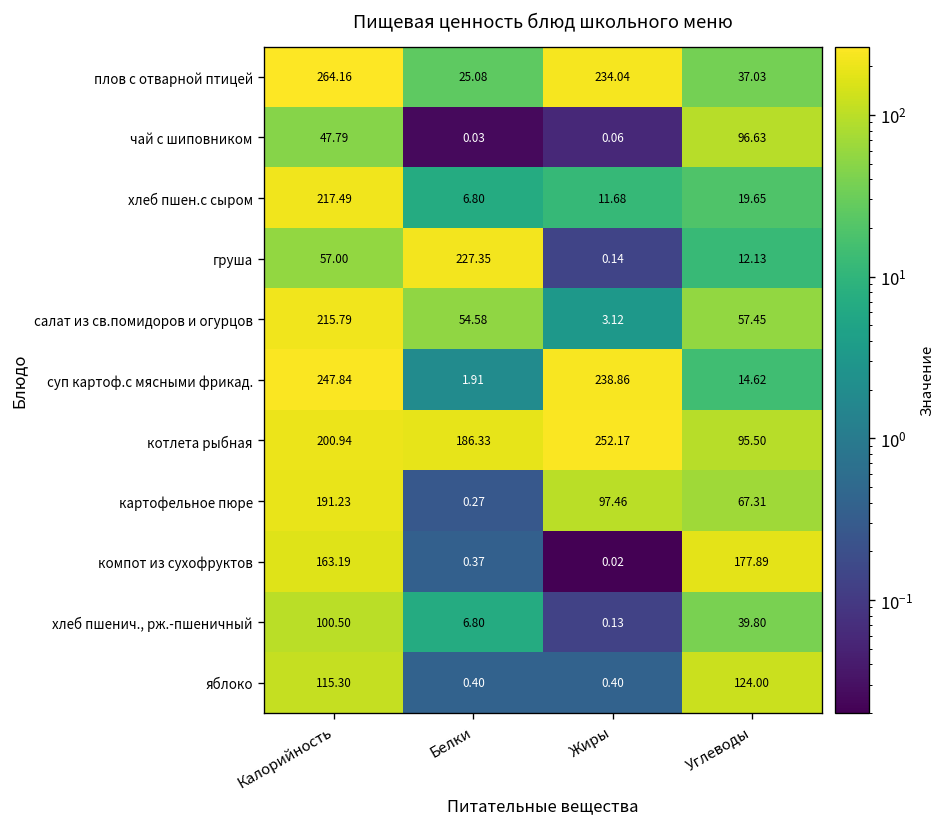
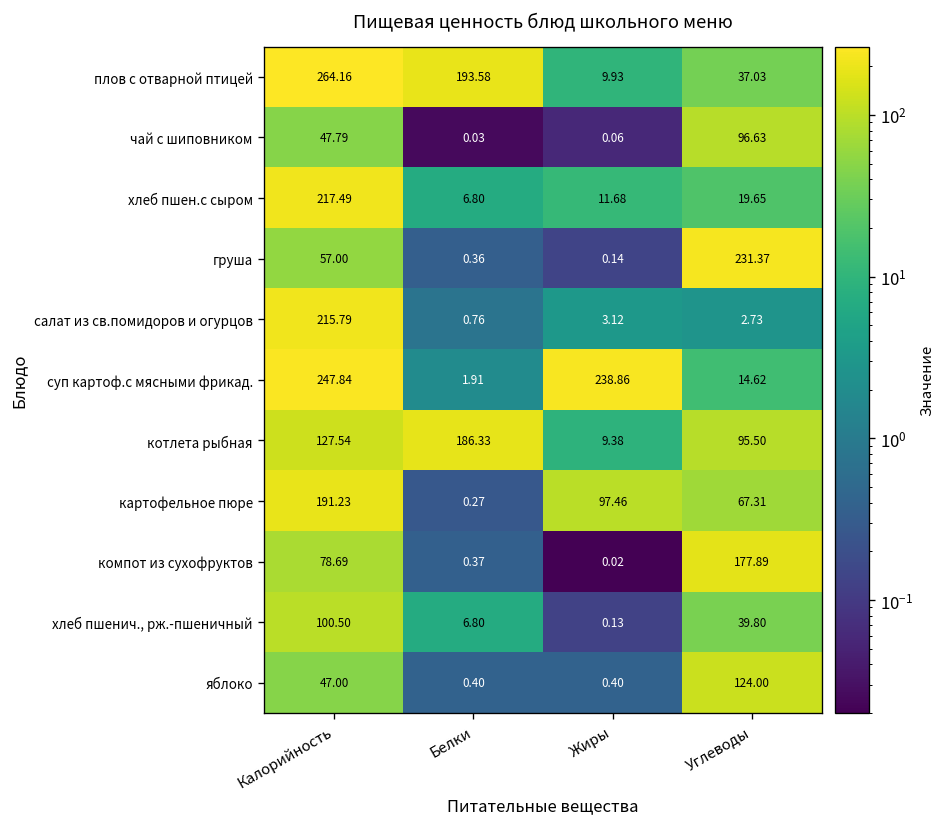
  {
    "плов с отварной птицей": {
      "Калорийность": 264.16,
-     "Белки": 25.08,
-     "Жиры": 234.04,
+     "Белки": 193.58,
+     "Жиры": 9.93,
      "Углеводы": 37.03
    },
    "чай с шиповником": {
      "Калорийность": 47.79,
      "Белки": 0.03,
      "Жиры": 0.06,
      "Углеводы": 96.63
    },
    "хлеб пшен.с сыром": {
      "Калорийность": 217.49,
      "Белки": 6.80,
      "Жиры": 11.68,
      "Углеводы": 19.65
    },
    "груша": {
      "Калорийность": 57.00,
-     "Белки": 227.35,
+     "Белки": 0.36,
      "Жиры": 0.14,
-     "Углеводы": 12.13
+     "Углеводы": 231.37
    },
    "салат из св.помидоров и огурцов": {
      "Калорийность": 215.79,
-     "Белки": 54.58,
+     "Белки": 0.76,
      "Жиры": 3.12,
-     "Углеводы": 57.45
+     "Углеводы": 2.73
    },
    "суп картоф.с мясными фрикад.": {
      "Калорийность": 247.84,
      "Белки": 1.91,
      "Жиры": 238.86,
      "Углеводы": 14.62
    },
    "котлета рыбная": {
-     "Калорийность": 200.94,
+     "Калорийность": 127.54,
      "Белки": 186.33,
-     "Жиры": 252.17,
+     "Жиры": 9.38,
      "Углеводы": 95.50
    },
    "картофельное пюре": {
      "Калорийность": 191.23,
      "Белки": 0.27,
      "Жиры": 97.46,
      "Углеводы": 67.31
    },
    "компот из сухофруктов": {
-     "Калорийность": 163.19,
+     "Калорийность": 78.69,
      "Белки": 0.37,
      "Жиры": 0.02,
      "Углеводы": 177.89
    },
    "хлеб пшенич., рж.-пшеничный": {
      "Калорийность": 100.50,
      "Белки": 6.80,
      "Жиры": 0.13,
      "Углеводы": 39.80
    },
    "яблоко": {
-     "Калорийность": 115.30,
+     "Калорийность": 47.00,
      "Белки": 0.40,
      "Жиры": 0.40,
      "Углеводы": 124.00
    }
  }
